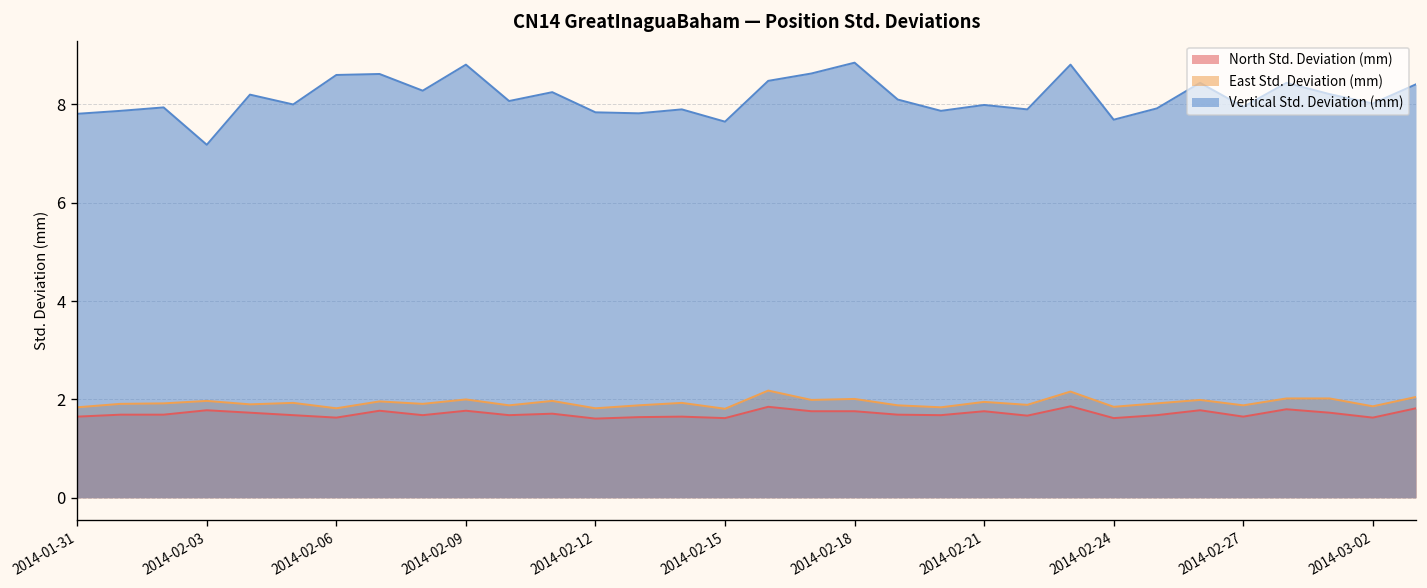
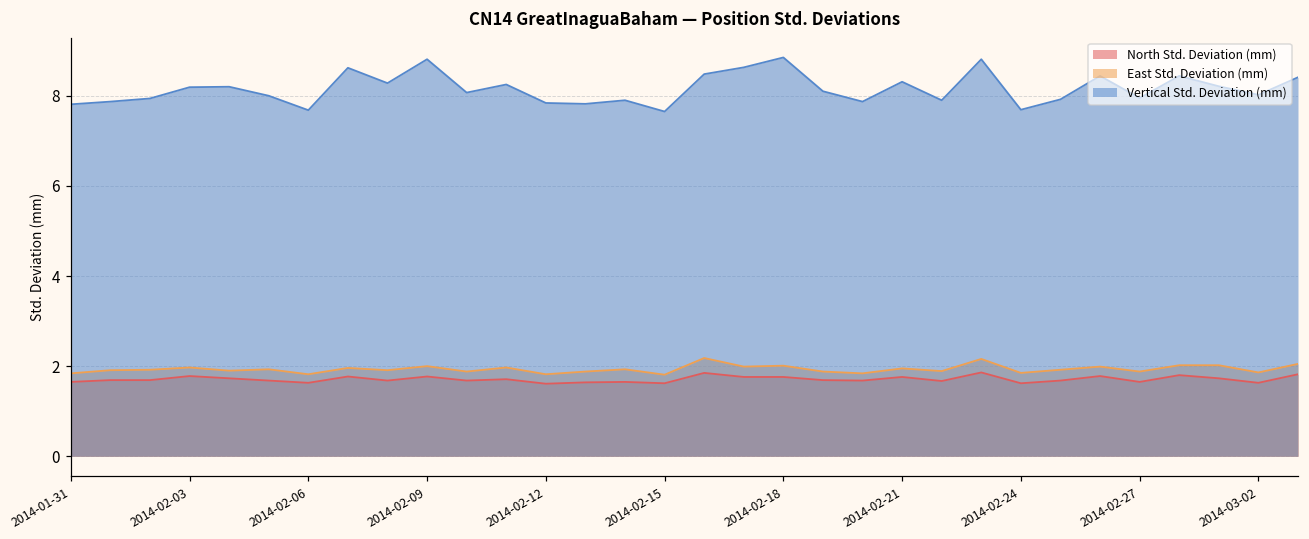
  {
    "Vertical Std. Deviation (mm)": {
      "2014-01-31": 7.8,
-     "2014-02-03": 7.2,
-     "2014-02-06": 8.6,
+     "2014-02-03": 8.2,
+     "2014-02-06": 7.7,
      "2014-02-09": 8.8,
      "2014-02-12": 7.8,
      "2014-02-15": 7.7,
      "2014-02-18": 8.9,
-     "2014-02-21": 8.0,
+     "2014-02-21": 8.3,
      "2014-02-24": 7.7
    }
  }
